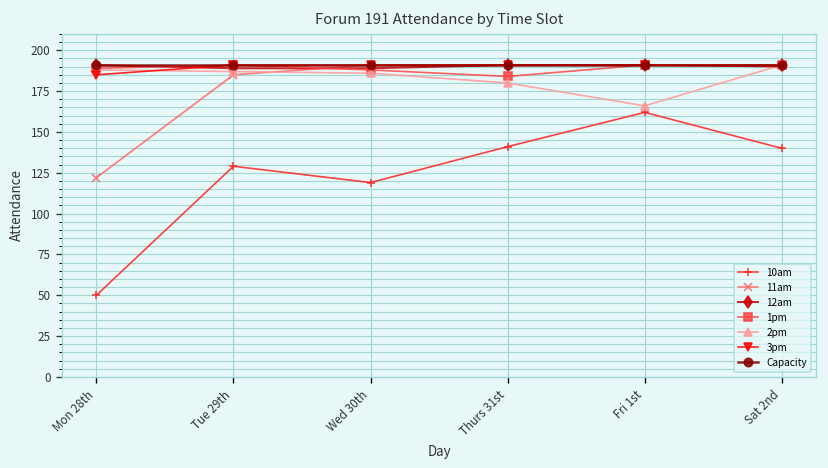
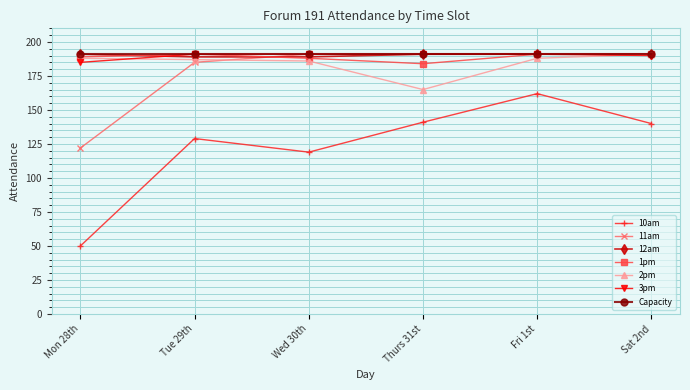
  {
    "2pm": {
      "Tue 29th": 187,
      "Wed 30th": 186,
-     "Thurs 31st": 180,
-     "Fri 1st": 166
+     "Thurs 31st": 165,
+     "Fri 1st": 188
    }
  }
